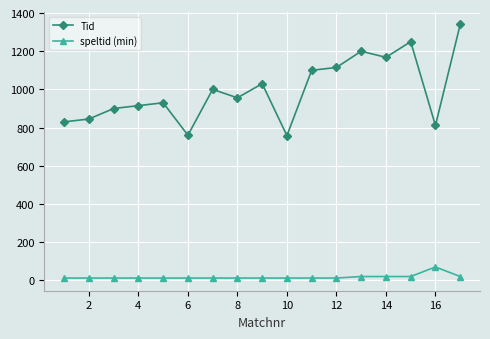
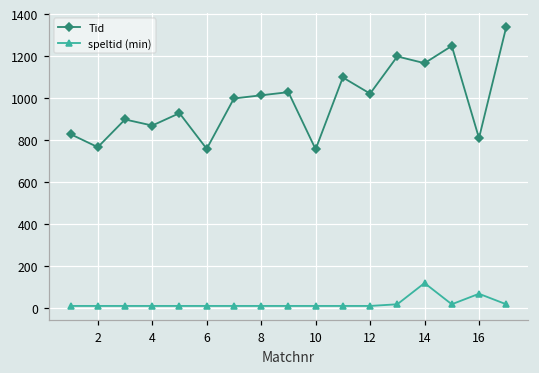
  {
    "Tid": {
-     "2": 850,
-     "4": 920,
+     "2": 770,
+     "4": 870,
      "6": 760,
-     "8": 960,
+     "8": 1020,
      "10": 760,
-     "12": 1120,
+     "12": 1020,
      "14": 1170,
      "16": 810
    },
    "speltid (min)": {
      "2": 10,
      "4": 10,
      "6": 10,
      "8": 10,
      "10": 10,
      "12": 10,
-     "14": 20,
+     "14": 120,
      "16": 70
    }
  }
